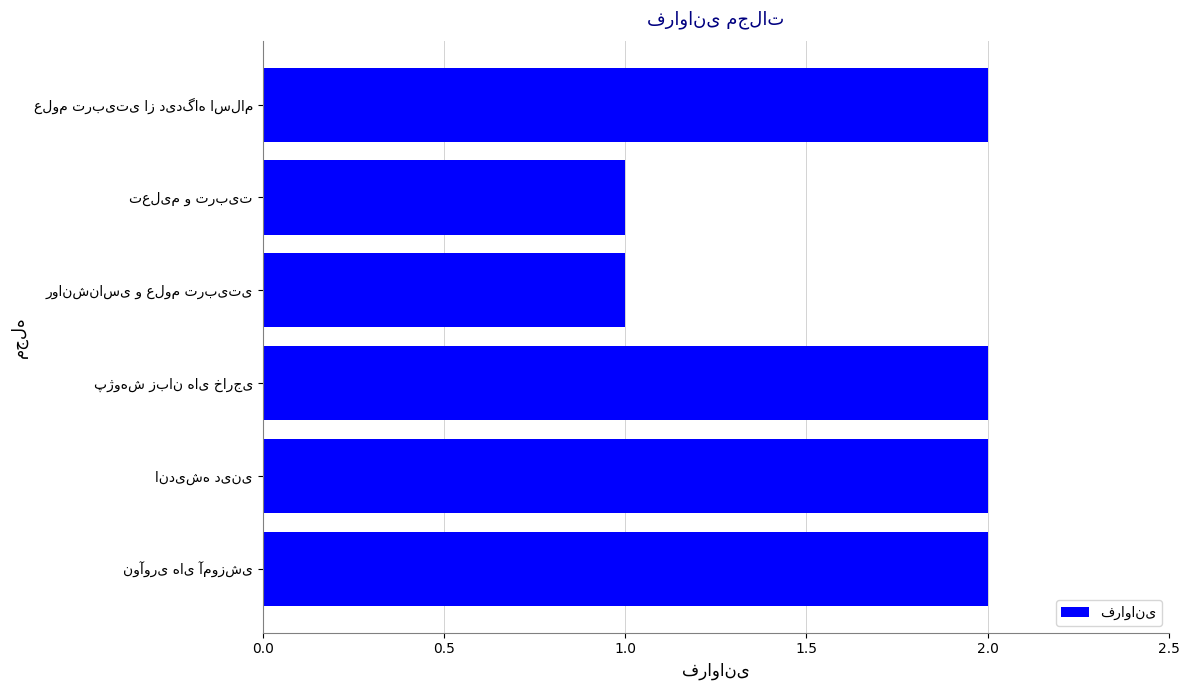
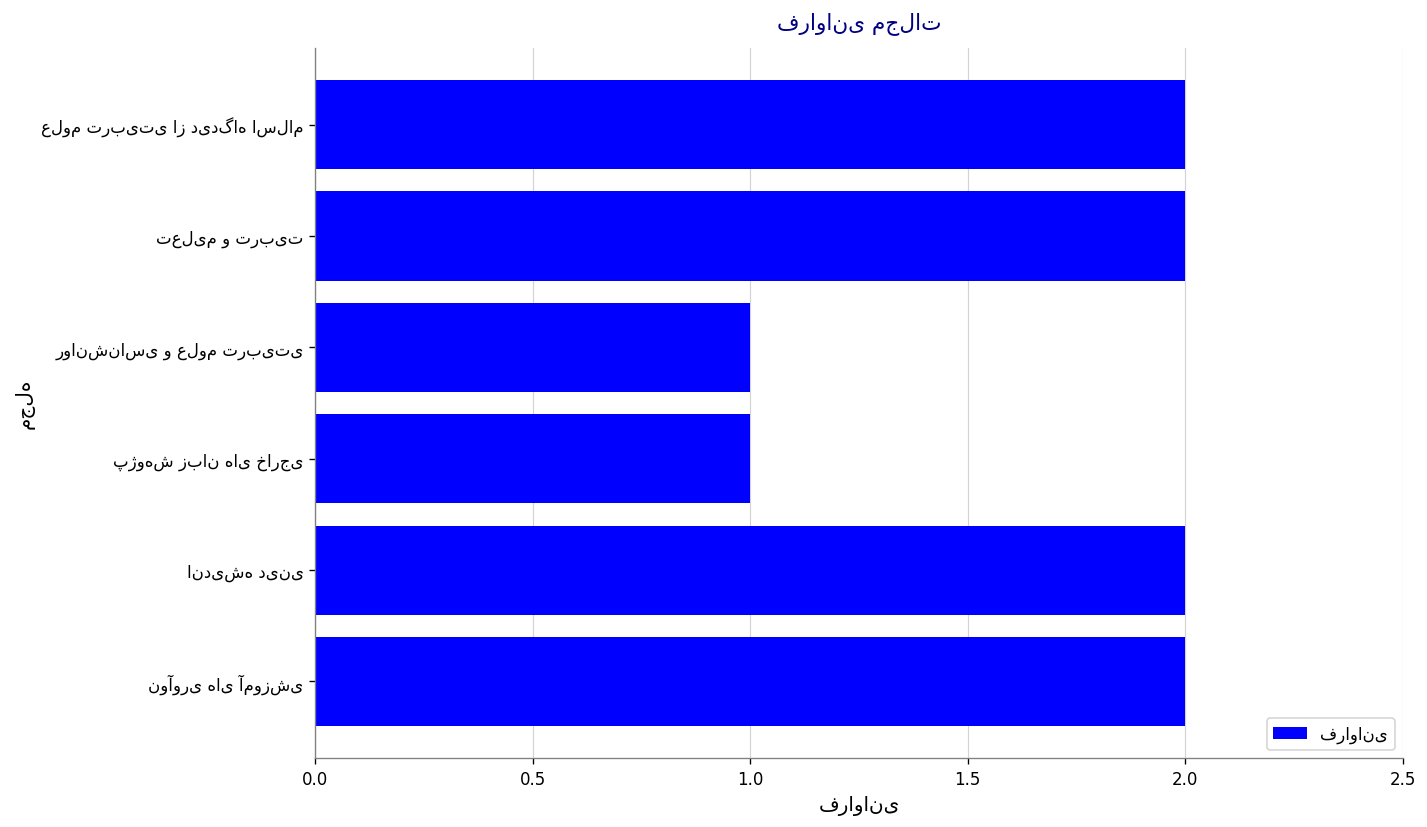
  {
    "علوم تربیتی از دیدگاه اسلام": 2,
-   "تعلیم و تربیت": 1,
+   "تعلیم و تربیت": 2,
    "روانشناسی و علوم تربیتی": 1,
-   "پژوهش زبان های خارجی": 2,
+   "پژوهش زبان های خارجی": 1,
    "اندیشه دینی": 2,
    "نوآوری های آموزشی": 2
  }
